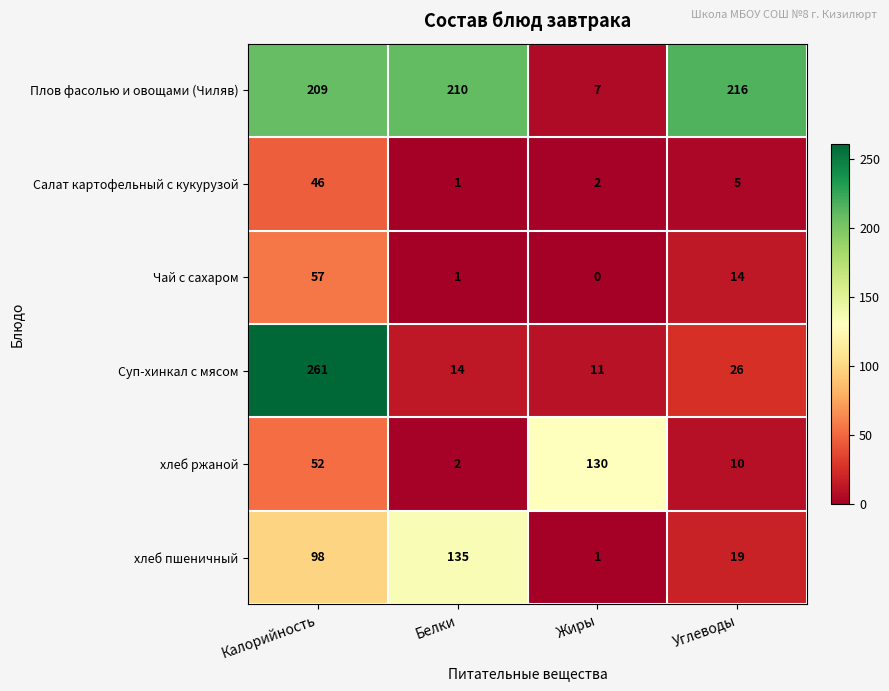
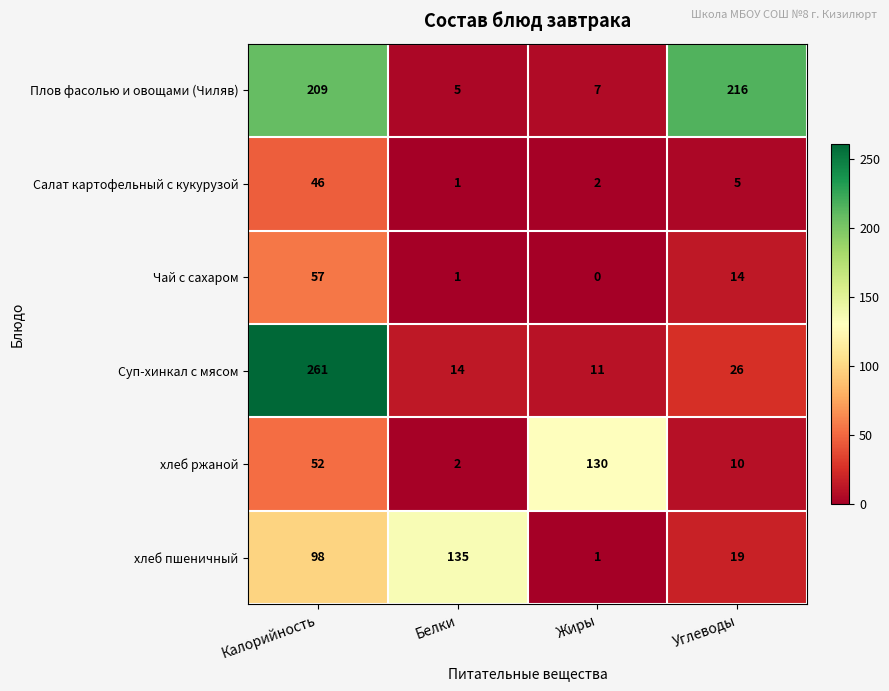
  {
    "Плов фасолью и овощами (Чиляв)": {
      "Калорийность": 209,
-     "Белки": 210,
+     "Белки": 5,
      "Жиры": 7,
      "Углеводы": 216
    },
    "Салат картофельный с кукурузой": {
      "Калорийность": 46,
      "Белки": 1,
      "Жиры": 2,
      "Углеводы": 5
    },
    "Чай с сахаром": {
      "Калорийность": 57,
      "Белки": 1,
      "Жиры": 0,
      "Углеводы": 14
    },
    "Суп-хинкал с мясом": {
      "Калорийность": 261,
      "Белки": 14,
      "Жиры": 11,
      "Углеводы": 26
    },
    "хлеб ржаной": {
      "Калорийность": 52,
      "Белки": 2,
      "Жиры": 130,
      "Углеводы": 10
    },
    "хлеб пшеничный": {
      "Калорийность": 98,
      "Белки": 135,
      "Жиры": 1,
      "Углеводы": 19
    }
  }
